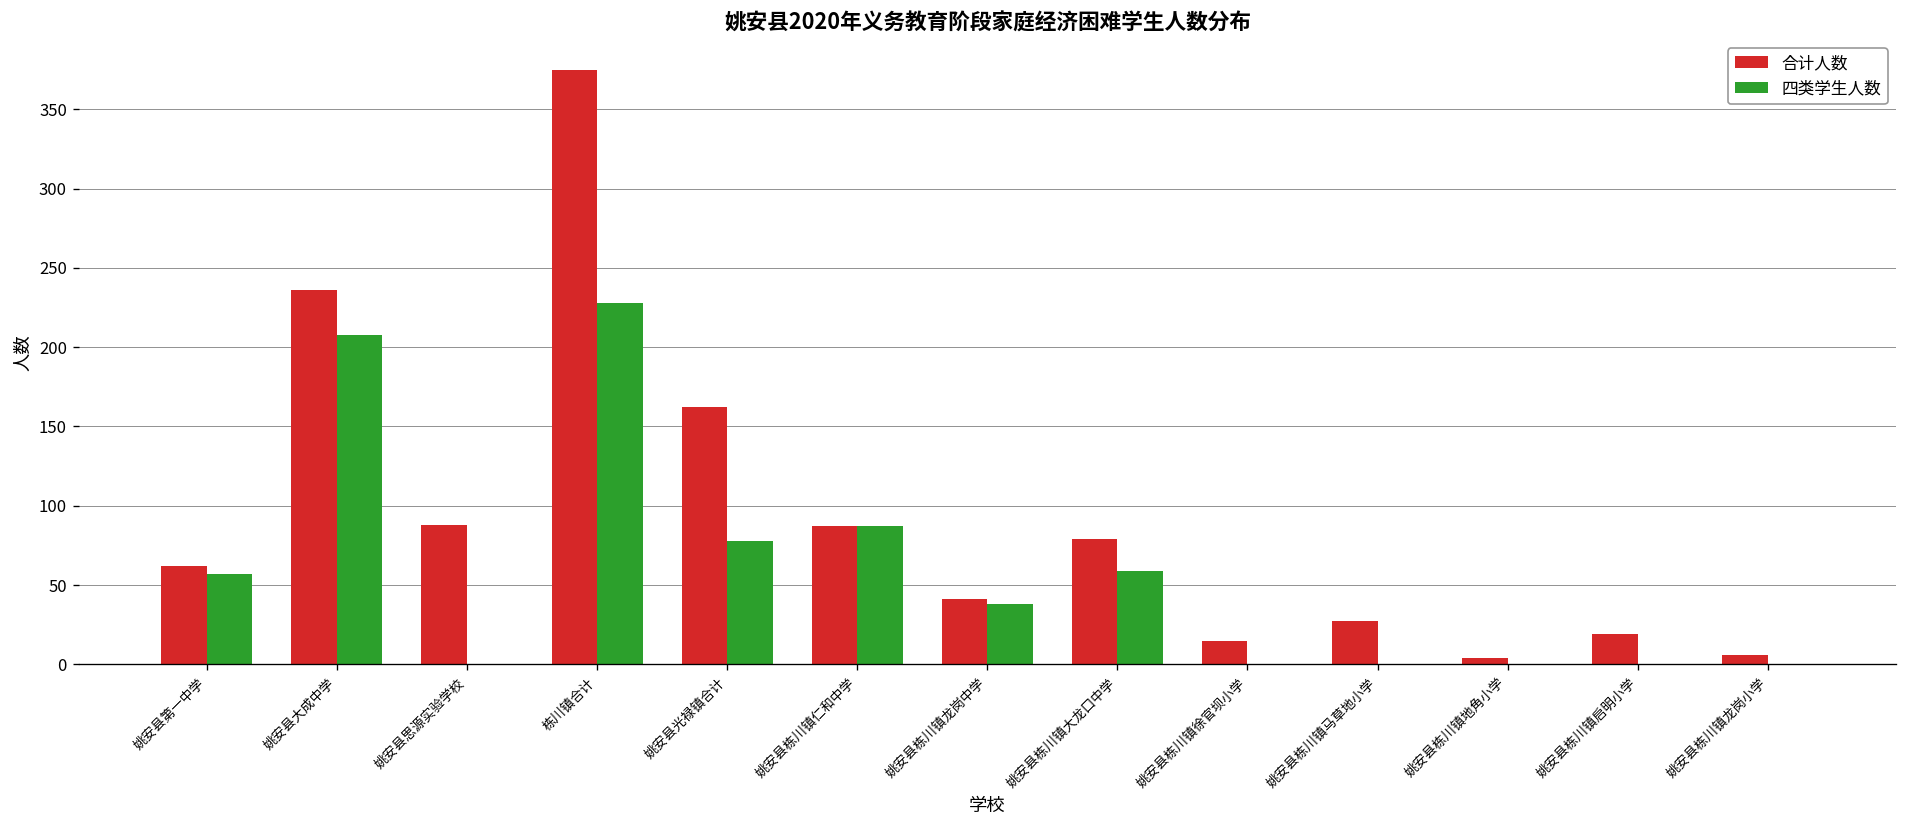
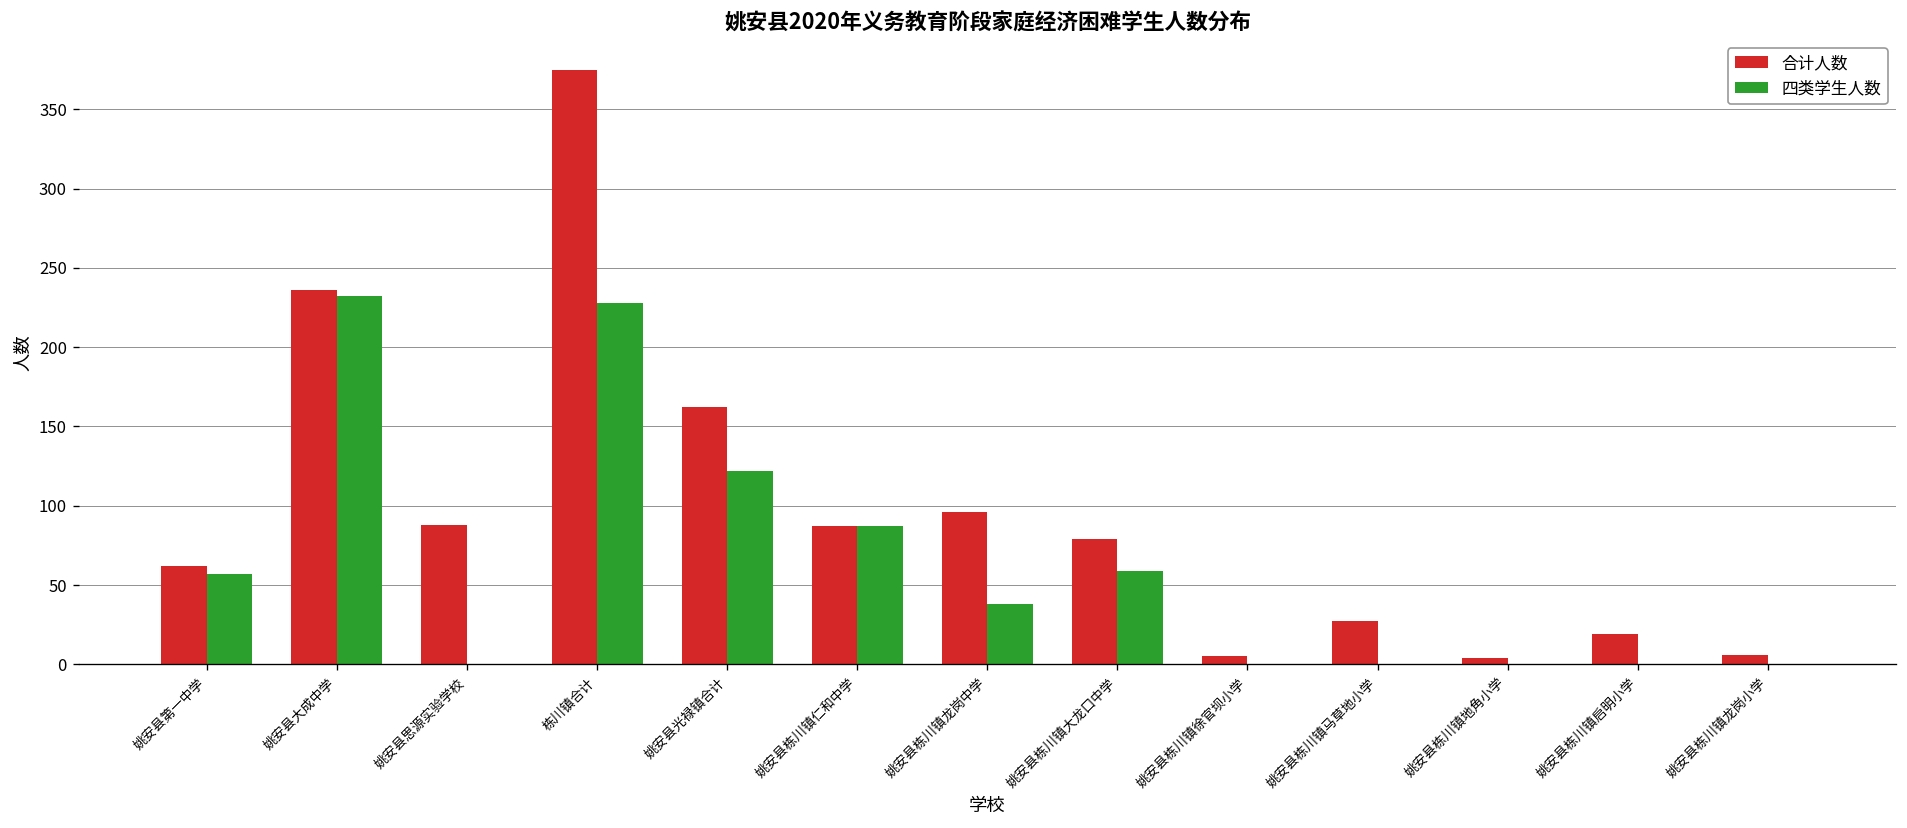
  {
    "合计人数": {
      "姚安县第一中学": 62,
      "姚安县大成中学": 236,
      "姚安县思源实验学校": 88,
      "栋川镇合计": 375,
      "姚安县光禄镇合计": 162,
      "姚安县栋川镇仁和中学": 87,
-     "姚安县栋川镇龙岗中学": 41,
+     "姚安县栋川镇龙岗中学": 96,
      "姚安县栋川镇大龙口中学": 79,
-     "姚安县栋川镇徐官坝小学": 15,
+     "姚安县栋川镇徐官坝小学": 5,
      "姚安县栋川镇马草地小学": 27,
      "姚安县栋川镇地角小学": 4,
      "姚安县栋川镇启明小学": 19,
      "姚安县栋川镇龙岗小学": 6
    },
    "四类学生人数": {
      "姚安县第一中学": 57,
-     "姚安县大成中学": 208,
+     "姚安县大成中学": 232,
      "姚安县思源实验学校": 0,
      "栋川镇合计": 228,
-     "姚安县光禄镇合计": 78,
+     "姚安县光禄镇合计": 122,
      "姚安县栋川镇仁和中学": 87,
      "姚安县栋川镇龙岗中学": 38,
      "姚安县栋川镇大龙口中学": 59,
      "姚安县栋川镇徐官坝小学": 0,
      "姚安县栋川镇马草地小学": 0,
      "姚安县栋川镇地角小学": 0,
      "姚安县栋川镇启明小学": 0,
      "姚安县栋川镇龙岗小学": 0
    }
  }
